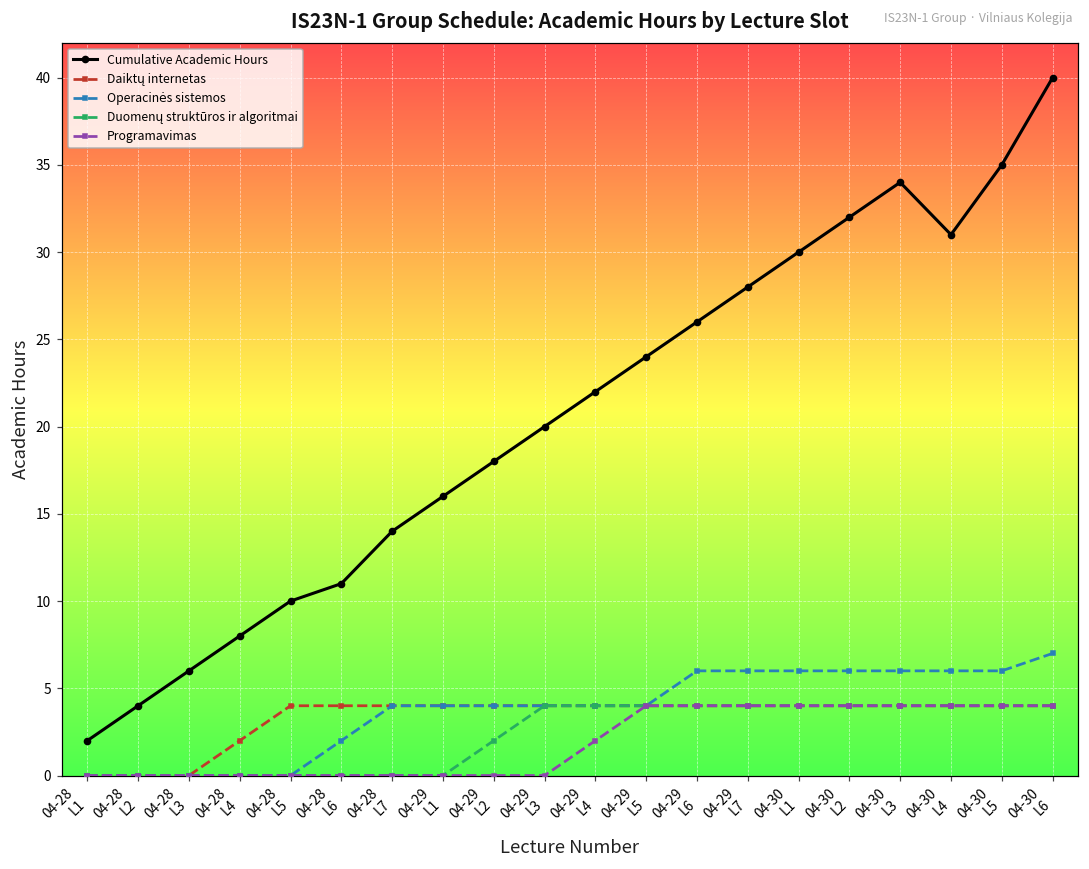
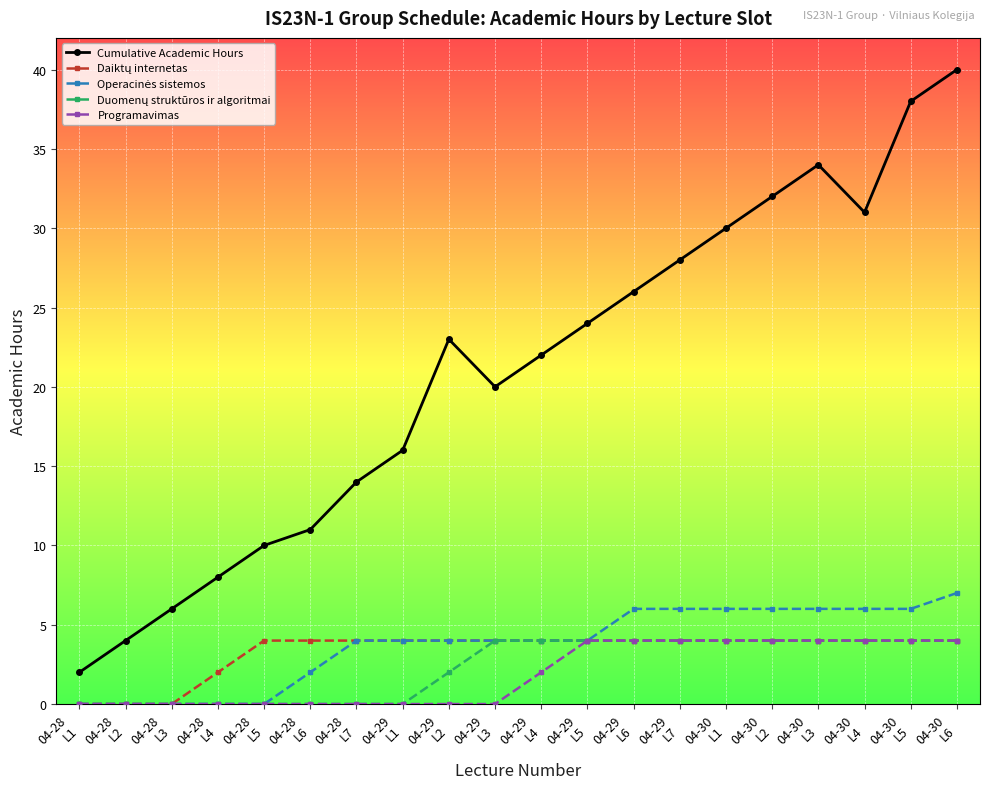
  {
    "Cumulative Academic Hours": {
      "04-28 L1": 2,
      "04-28 L2": 4,
      "04-28 L3": 6,
      "04-28 L4": 8,
      "04-28 L5": 10,
      "04-28 L6": 11,
      "04-28 L7": 14,
      "04-29 L1": 16,
-     "04-29 L2": 18,
+     "04-29 L2": 23,
      "04-29 L3": 20,
      "04-29 L4": 22,
      "04-29 L5": 24,
      "04-29 L6": 26,
      "04-29 L7": 28,
      "04-30 L1": 30,
      "04-30 L2": 32,
      "04-30 L3": 34,
      "04-30 L4": 31,
-     "04-30 L5": 35,
+     "04-30 L5": 38,
      "04-30 L6": 40
    },
    "Daiktų internetas": {
      "04-28 L4": 2,
      "04-28 L5": 4,
      "04-28 L6": 4
    },
    "Operacinės sistemos": {
      "04-28 L6": 2,
      "04-29 L6": 6,
      "04-29 L7": 6,
      "04-30 L1": 6,
      "04-30 L2": 6,
      "04-30 L3": 6,
      "04-30 L4": 6,
      "04-30 L5": 6,
      "04-30 L6": 7
    },
    "Duomenų struktūros ir algoritmai": {
      "04-29 L2": 2
    },
    "Programavimas": {
      "04-29 L2": 0,
      "04-29 L3": 0,
      "04-29 L4": 2
    }
  }
